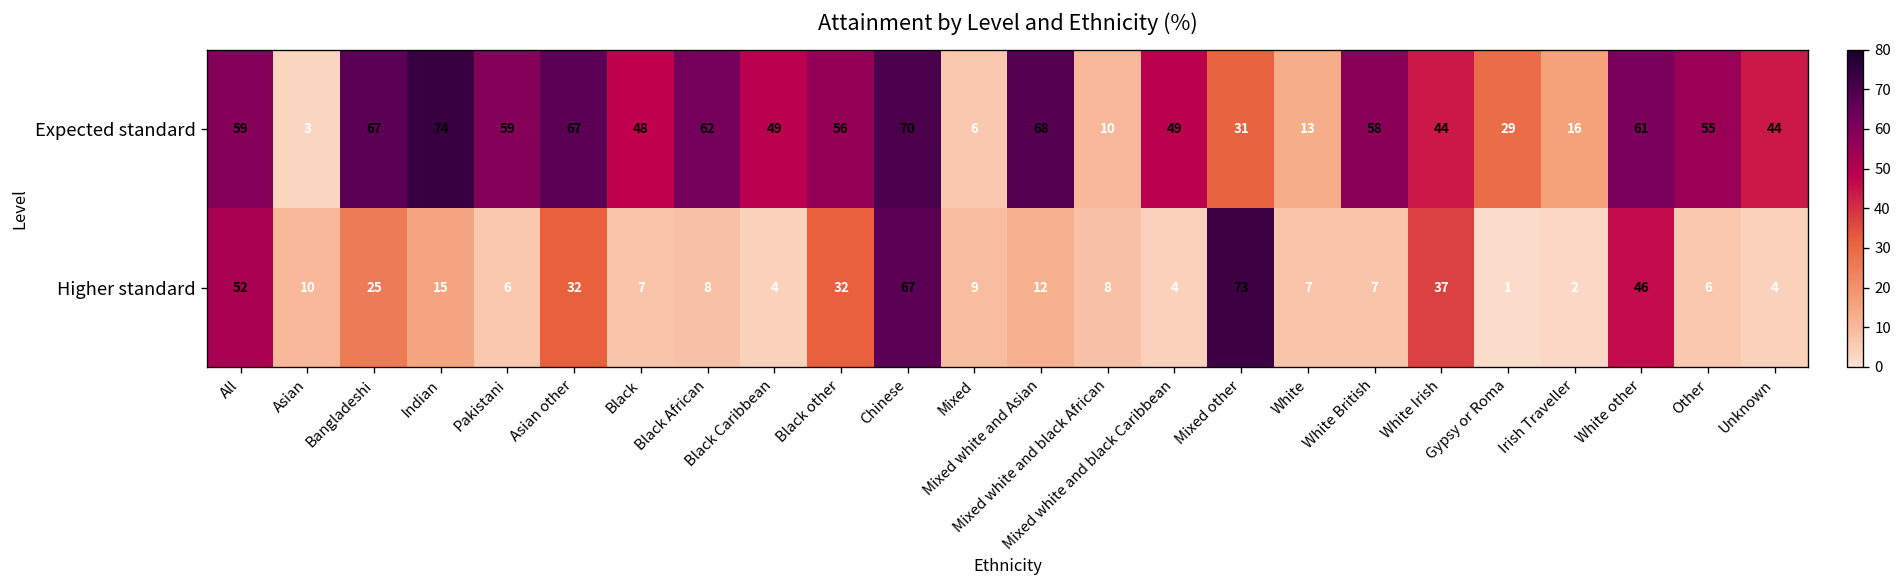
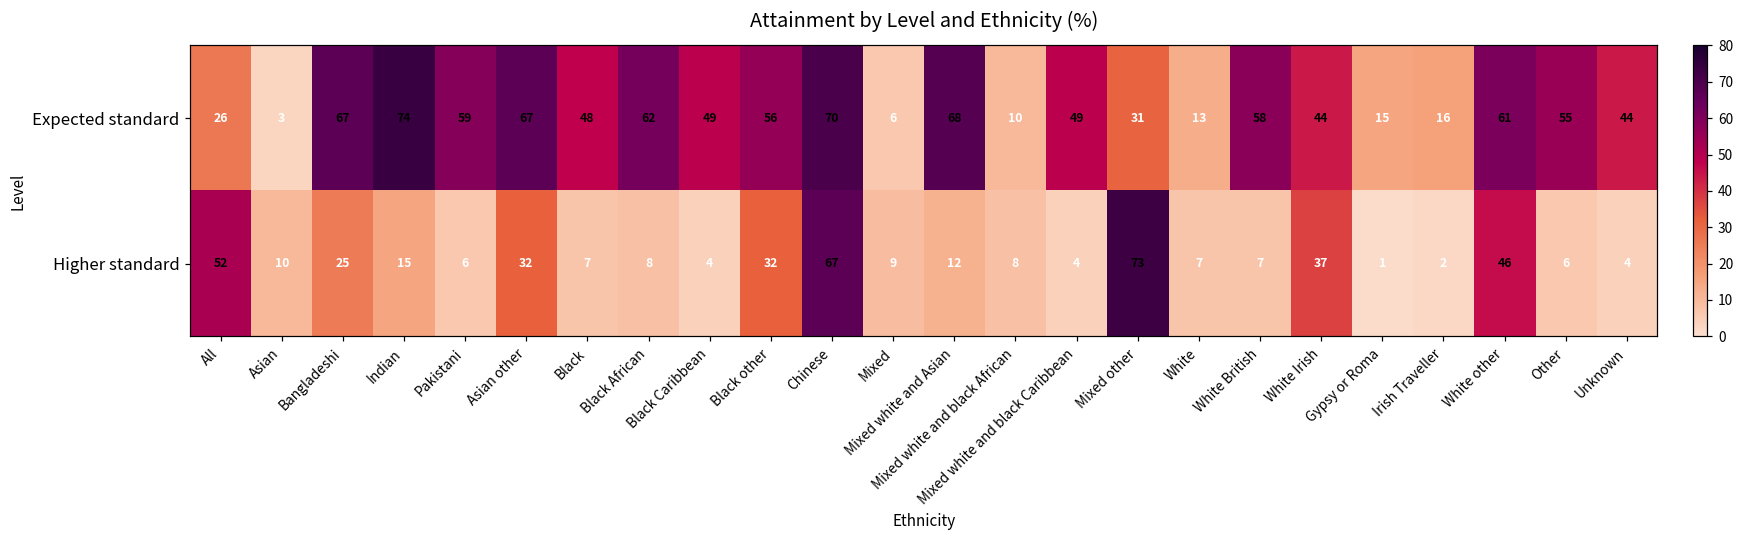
  {
    "Expected standard": {
-     "All": 59,
+     "All": 26,
      "Asian": 3,
      "Bangladeshi": 67,
      "Indian": 74,
      "Pakistani": 59,
      "Asian other": 67,
      "Black": 48,
      "Black African": 62,
      "Black Caribbean": 49,
      "Black other": 56,
      "Chinese": 70,
      "Mixed": 6,
      "Mixed white and Asian": 68,
      "Mixed white and black African": 10,
      "Mixed white and black Caribbean": 49,
      "Mixed other": 31,
      "White": 13,
      "White British": 58,
      "White Irish": 44,
-     "Gypsy or Roma": 29,
+     "Gypsy or Roma": 15,
      "Irish Traveller": 16,
      "White other": 61,
      "Other": 55,
      "Unknown": 44
    },
    "Higher standard": {
      "All": 52,
      "Asian": 10,
      "Bangladeshi": 25,
      "Indian": 15,
      "Pakistani": 6,
      "Asian other": 32,
      "Black": 7,
      "Black African": 8,
      "Black Caribbean": 4,
      "Black other": 32,
      "Chinese": 67,
      "Mixed": 9,
      "Mixed white and Asian": 12,
      "Mixed white and black African": 8,
      "Mixed white and black Caribbean": 4,
      "Mixed other": 73,
      "White": 7,
      "White British": 7,
      "White Irish": 37,
      "Gypsy or Roma": 1,
      "Irish Traveller": 2,
      "White other": 46,
      "Other": 6,
      "Unknown": 4
    }
  }
